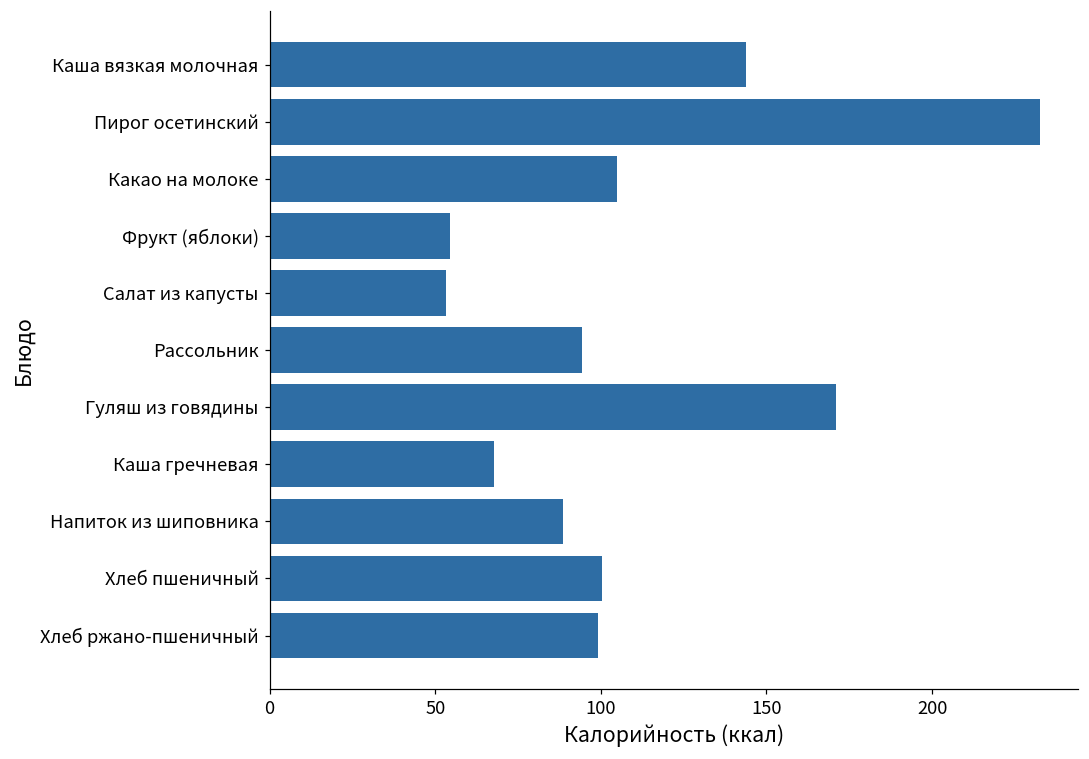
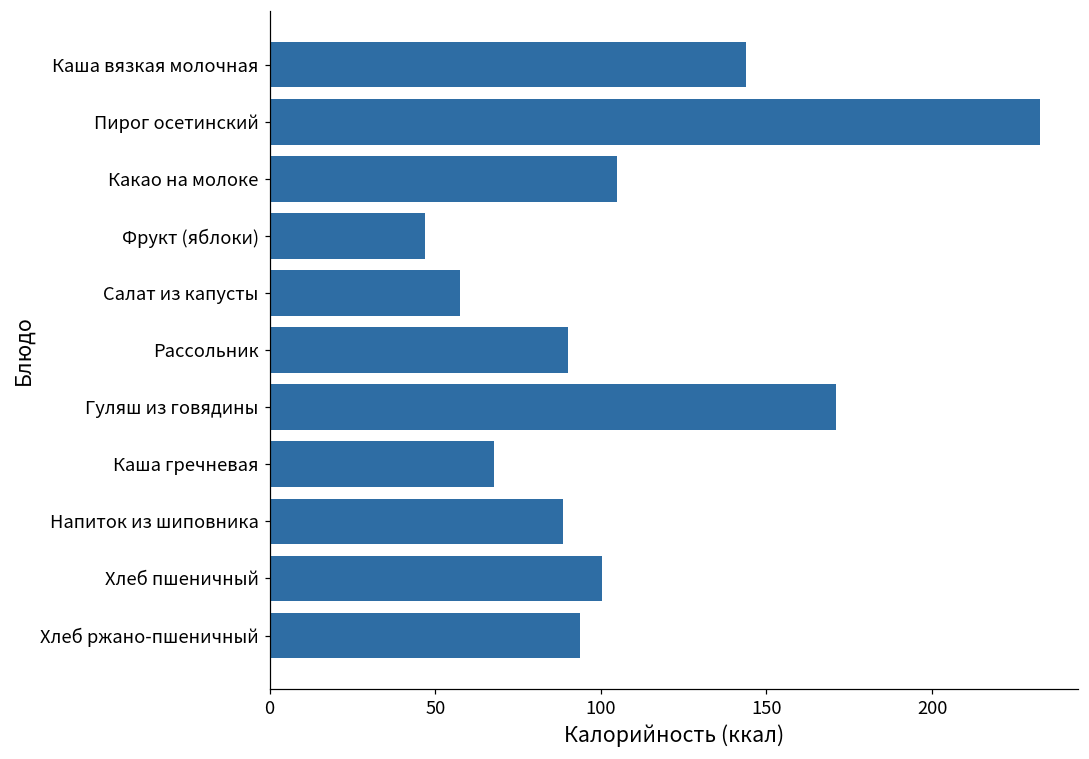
  {
    "Каша вязкая молочная": 144,
    "Пирог осетинский": 232,
    "Какао на молоке": 105,
-   "Фрукт (яблоки)": 54,
-   "Салат из капусты": 53,
-   "Рассольник": 94,
+   "Фрукт (яблоки)": 47,
+   "Салат из капусты": 57,
+   "Рассольник": 90,
    "Гуляш из говядины": 171,
    "Каша гречневая": 68,
    "Напиток из шиповника": 89,
    "Хлеб пшеничный": 100,
-   "Хлеб ржано-пшеничный": 99
+   "Хлеб ржано-пшеничный": 94
  }
